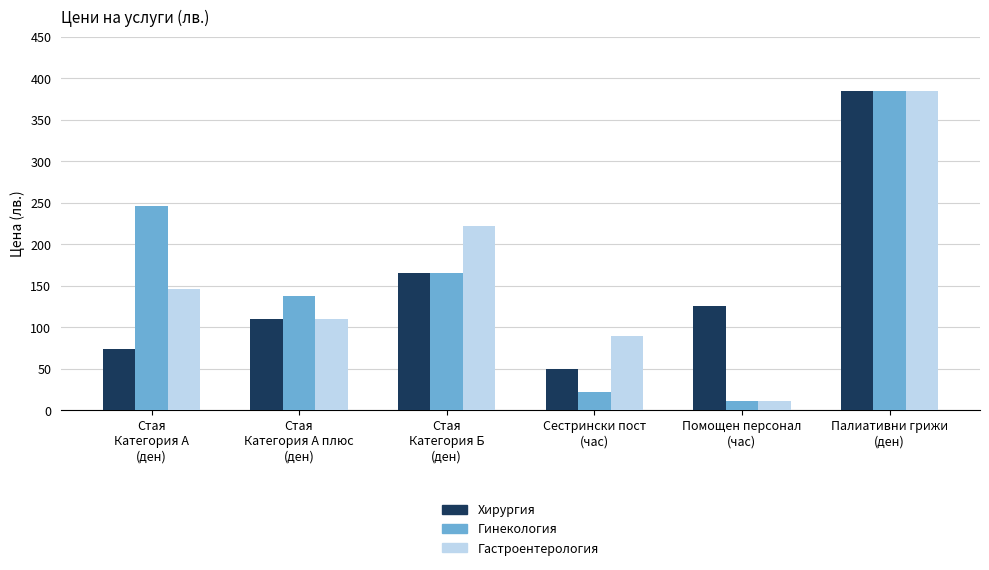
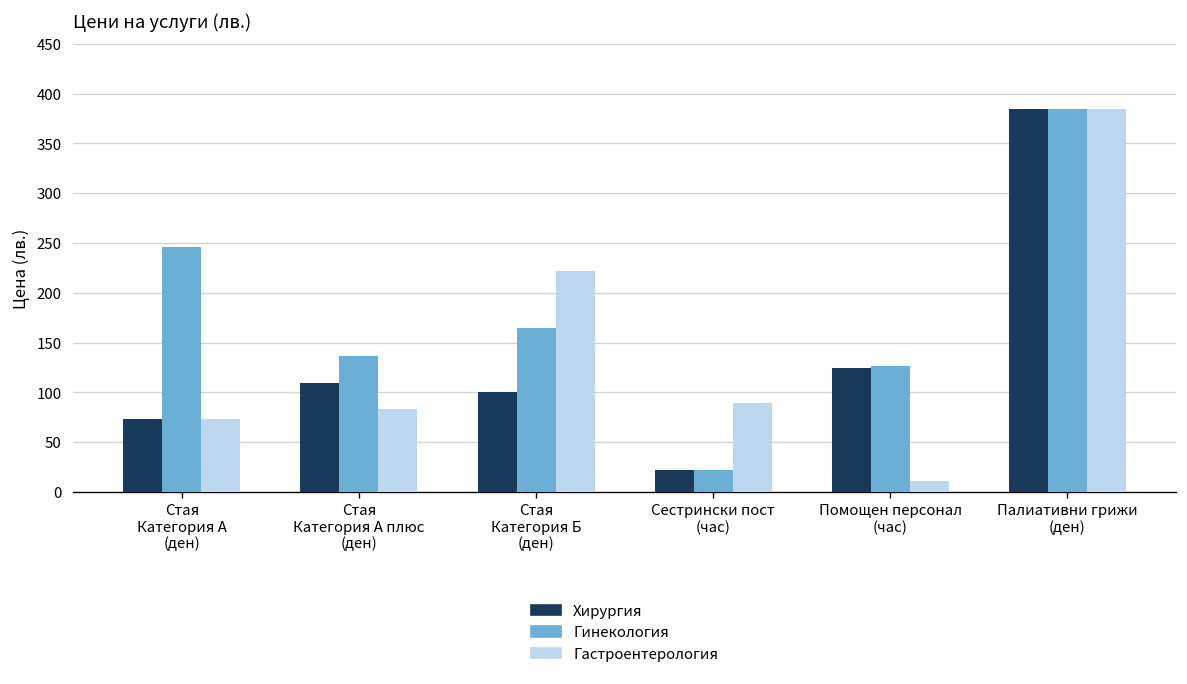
  {
    "Хирургия": {
      "Стая Категория А (ден)": 70,
      "Стая Категория А плюс (ден)": 110,
-     "Стая Категория Б (ден)": 170,
-     "Сестрински пост (час)": 50,
+     "Стая Категория Б (ден)": 100,
+     "Сестрински пост (час)": 20,
      "Помощен персонал (час)": 130,
      "Палиативни грижи (ден)": 390
    },
    "Гинекология": {
      "Стая Категория А (ден)": 250,
      "Стая Категория А плюс (ден)": 140,
      "Стая Категория Б (ден)": 170,
      "Сестрински пост (час)": 20,
-     "Помощен персонал (час)": 10,
+     "Помощен персонал (час)": 130,
      "Палиативни грижи (ден)": 390
    },
    "Гастроентерология": {
-     "Стая Категория А (ден)": 150,
-     "Стая Категория А плюс (ден)": 110,
+     "Стая Категория А (ден)": 70,
+     "Стая Категория А плюс (ден)": 80,
      "Стая Категория Б (ден)": 220,
      "Сестрински пост (час)": 90,
      "Помощен персонал (час)": 10,
      "Палиативни грижи (ден)": 390
    }
  }
